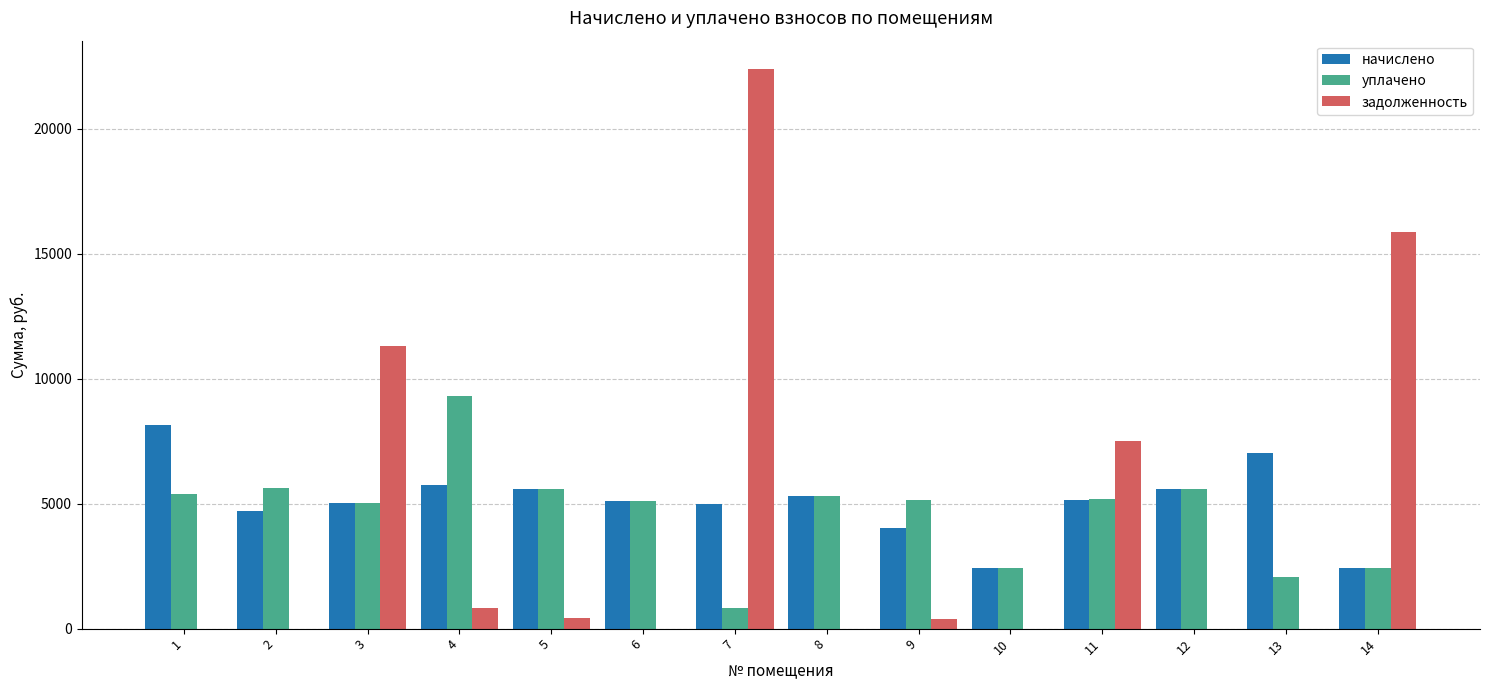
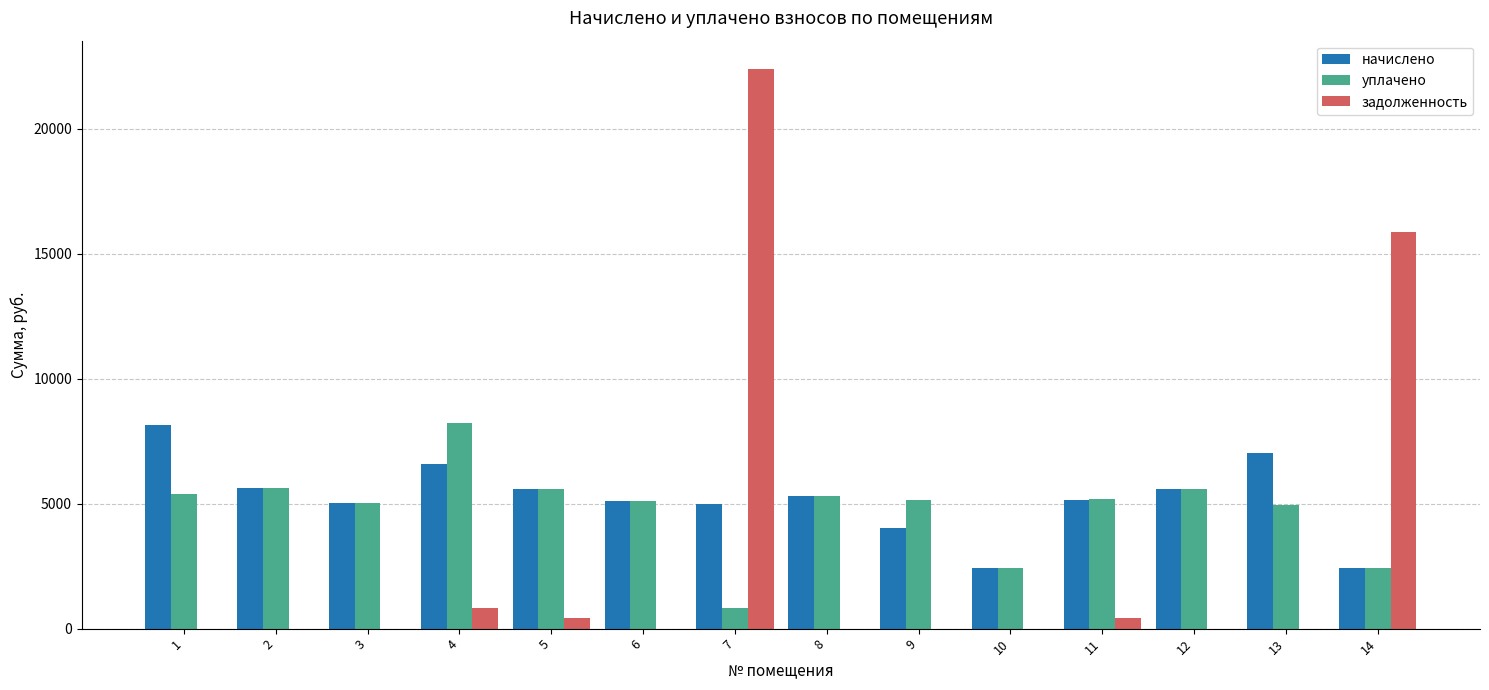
  {
    "начислено": {
      "1": 8200,
-     "2": 4700,
+     "2": 5600,
      "3": 5000,
-     "4": 5800,
+     "4": 6600,
      "5": 5600,
      "6": 5100,
      "7": 5000,
      "8": 5300,
      "9": 4000,
      "10": 2400,
      "11": 5200,
      "12": 5600,
      "13": 7000,
      "14": 2400
    },
    "уплачено": {
      "1": 5400,
      "2": 5600,
      "3": 5000,
-     "4": 9300,
+     "4": 8200,
      "5": 5600,
      "6": 5100,
      "7": 800,
      "8": 5300,
      "9": 5100,
      "10": 2400,
      "11": 5200,
      "12": 5600,
-     "13": 2100,
+     "13": 5000,
      "14": 2400
    },
    "задолженность": {
      "1": 0,
      "2": 0,
-     "3": 11300,
+     "3": 0,
      "4": 800,
      "5": 400,
      "6": 0,
      "7": 22400,
      "8": 0,
-     "9": 400,
+     "9": 0,
      "10": 0,
-     "11": 7500,
+     "11": 400,
      "12": 0,
      "13": 0,
      "14": 15900
    }
  }
